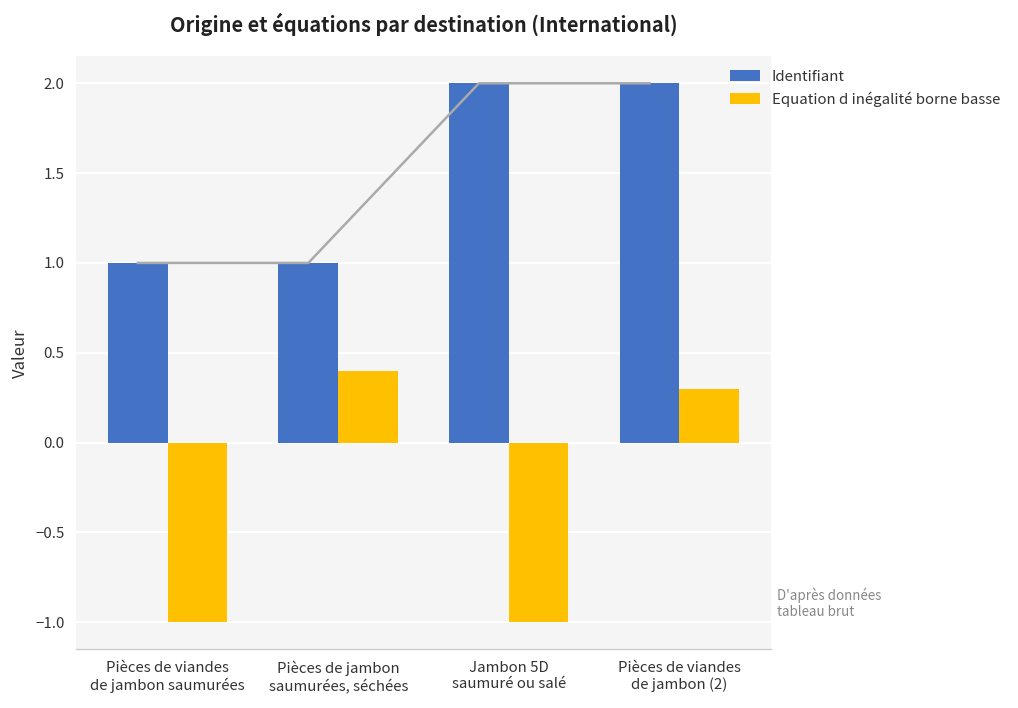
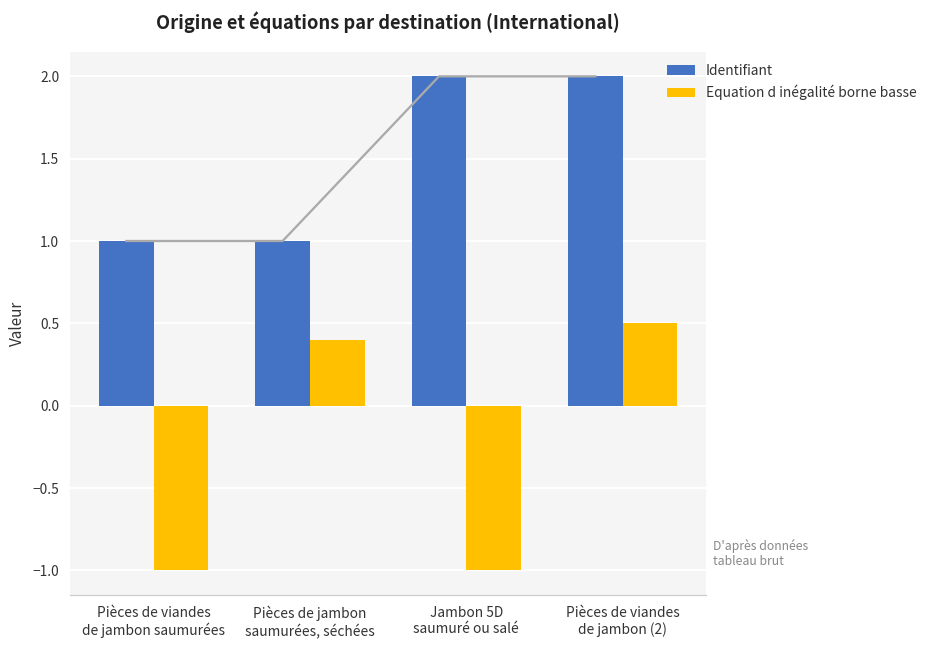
  {
    "Identifiant": {
      "Pièces de viandes de jambon saumurées": 1.0,
      "Pièces de jambon saumurées, séchées": 1.0,
      "Jambon 5D saumuré ou salé": 2.0,
      "Pièces de viandes de jambon (2)": 2.0
    },
    "Equation d inégalité borne basse": {
      "Pièces de viandes de jambon saumurées": -1.0,
      "Pièces de jambon saumurées, séchées": 0.4,
      "Jambon 5D saumuré ou salé": -1.0,
-     "Pièces de viandes de jambon (2)": 0.3
+     "Pièces de viandes de jambon (2)": 0.5
    }
  }
